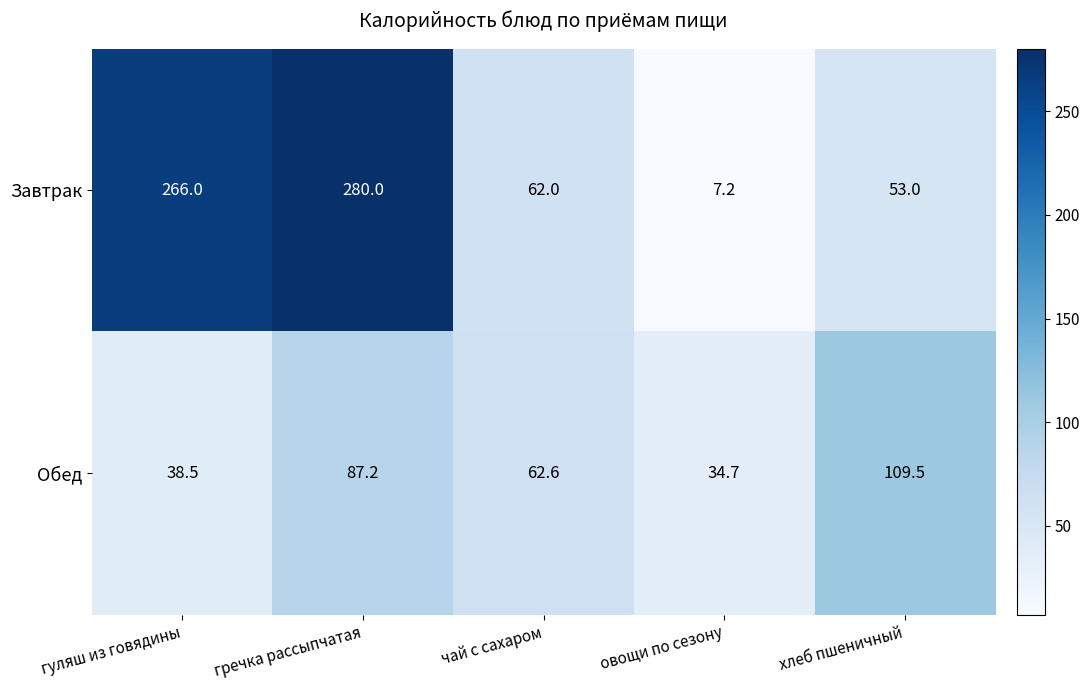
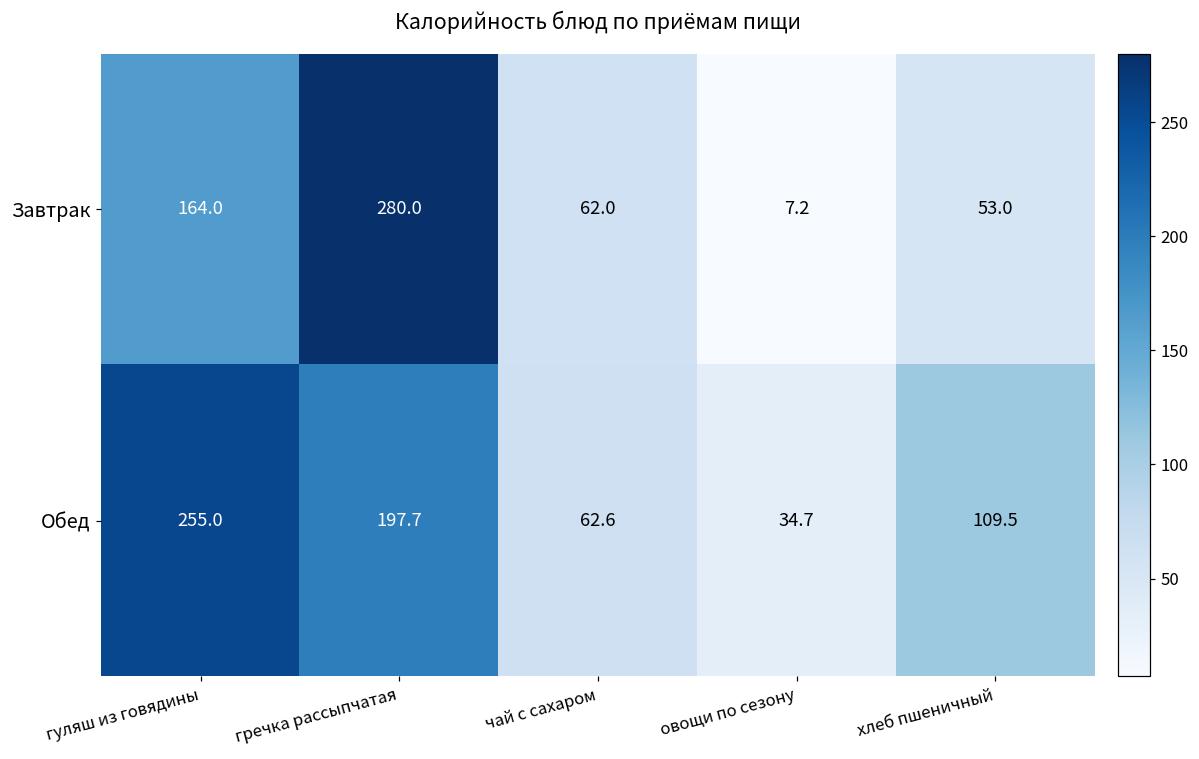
  {
    "Завтрак": {
-     "гуляш из говядины": 266.0,
+     "гуляш из говядины": 164.0,
      "гречка рассыпчатая": 280.0,
      "чай с сахаром": 62.0,
      "овощи по сезону": 7.2,
      "хлеб пшеничный": 53.0
    },
    "Обед": {
-     "гуляш из говядины": 38.5,
-     "гречка рассыпчатая": 87.2,
+     "гуляш из говядины": 255.0,
+     "гречка рассыпчатая": 197.7,
      "чай с сахаром": 62.6,
      "овощи по сезону": 34.7,
      "хлеб пшеничный": 109.5
    }
  }
